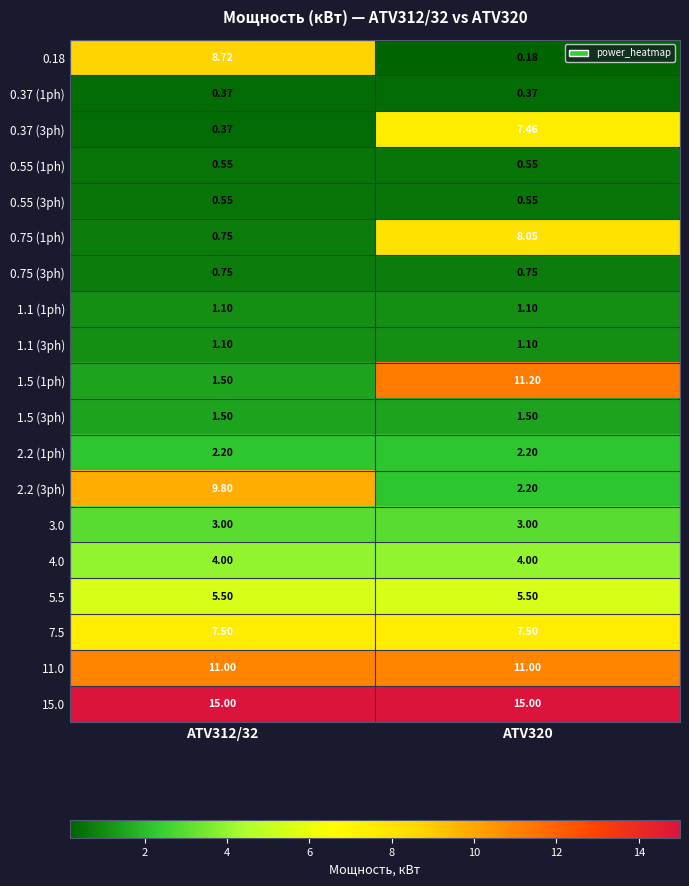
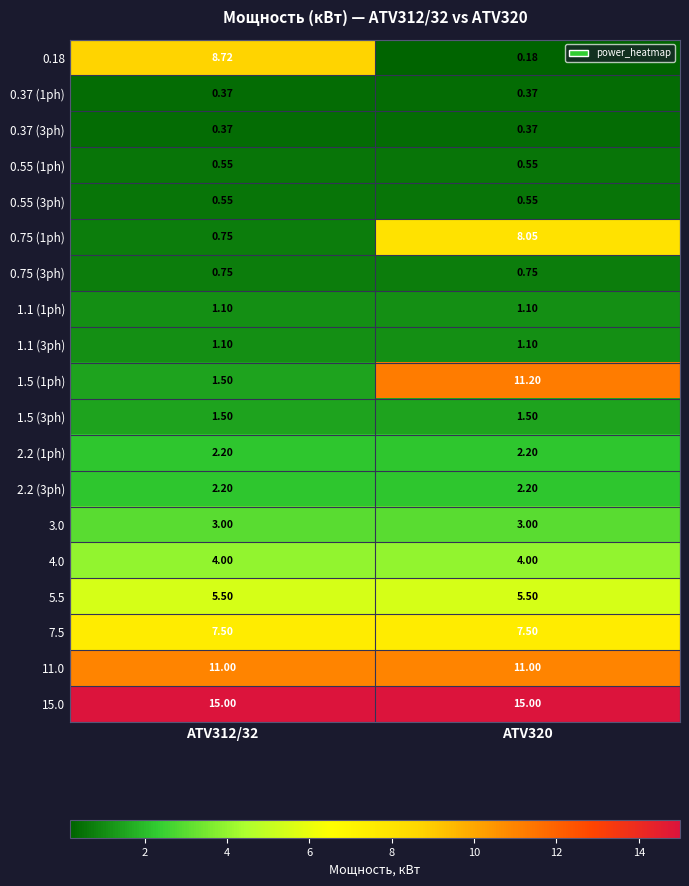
  {
    "0.18": {
      "ATV312/32": 8.72,
      "ATV320": 0.18
    },
    "0.37 (1ph)": {
      "ATV312/32": 0.37,
      "ATV320": 0.37
    },
    "0.37 (3ph)": {
      "ATV312/32": 0.37,
-     "ATV320": 7.46
+     "ATV320": 0.37
    },
    "0.55 (1ph)": {
      "ATV312/32": 0.55,
      "ATV320": 0.55
    },
    "0.55 (3ph)": {
      "ATV312/32": 0.55,
      "ATV320": 0.55
    },
    "0.75 (1ph)": {
      "ATV312/32": 0.75,
      "ATV320": 8.05
    },
    "0.75 (3ph)": {
      "ATV312/32": 0.75,
      "ATV320": 0.75
    },
    "1.1 (1ph)": {
      "ATV312/32": 1.10,
      "ATV320": 1.10
    },
    "1.1 (3ph)": {
      "ATV312/32": 1.10,
      "ATV320": 1.10
    },
    "1.5 (1ph)": {
      "ATV312/32": 1.50,
      "ATV320": 11.20
    },
    "1.5 (3ph)": {
      "ATV312/32": 1.50,
      "ATV320": 1.50
    },
    "2.2 (1ph)": {
      "ATV312/32": 2.20,
      "ATV320": 2.20
    },
    "2.2 (3ph)": {
-     "ATV312/32": 9.80,
+     "ATV312/32": 2.20,
      "ATV320": 2.20
    },
    "3.0": {
      "ATV312/32": 3.00,
      "ATV320": 3.00
    },
    "4.0": {
      "ATV312/32": 4.00,
      "ATV320": 4.00
    },
    "5.5": {
      "ATV312/32": 5.50,
      "ATV320": 5.50
    },
    "7.5": {
      "ATV312/32": 7.50,
      "ATV320": 7.50
    },
    "11.0": {
      "ATV312/32": 11.00,
      "ATV320": 11.00
    },
    "15.0": {
      "ATV312/32": 15.00,
      "ATV320": 15.00
    }
  }
